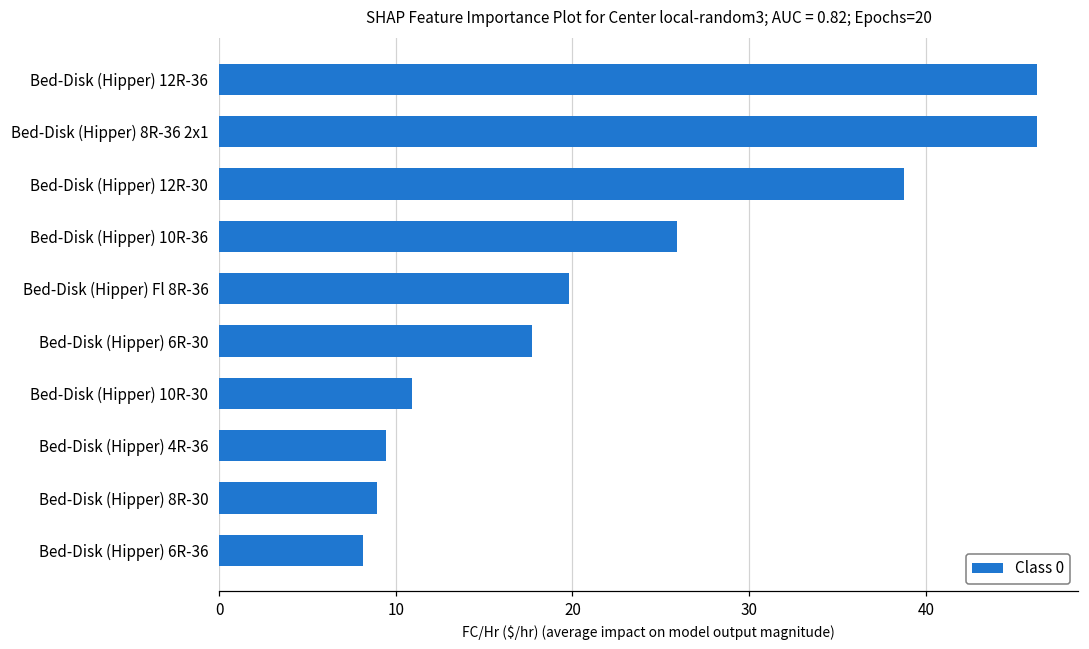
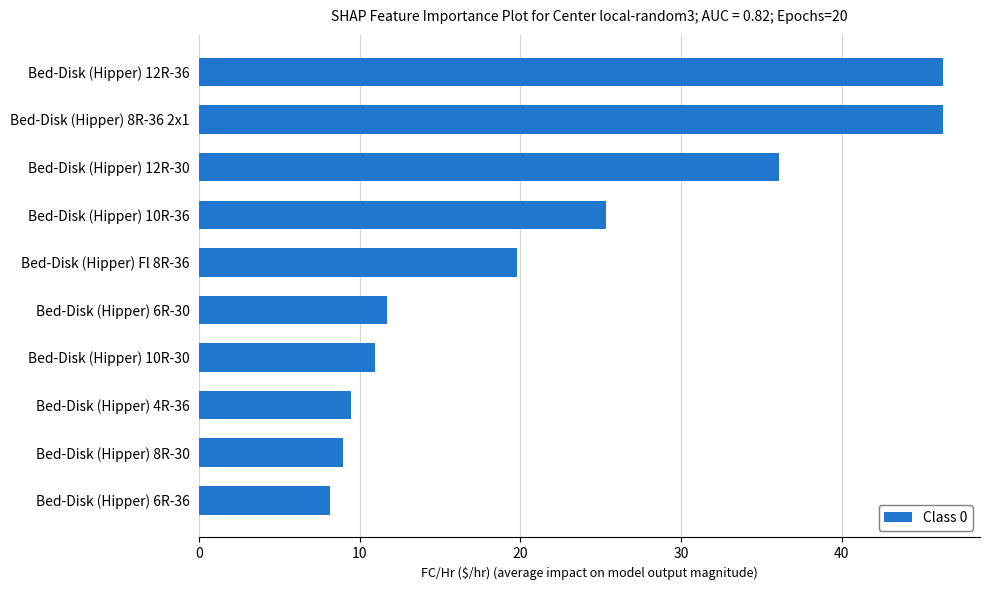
  {
    "Bed-Disk (Hipper) 12R-36": 46.3,
    "Bed-Disk (Hipper) 8R-36 2x1": 46.3,
-   "Bed-Disk (Hipper) 12R-30": 38.8,
-   "Bed-Disk (Hipper) 10R-36": 25.9,
+   "Bed-Disk (Hipper) 12R-30": 36.1,
+   "Bed-Disk (Hipper) 10R-36": 25.3,
    "Bed-Disk (Hipper) Fl 8R-36": 19.8,
-   "Bed-Disk (Hipper) 6R-30": 17.7,
+   "Bed-Disk (Hipper) 6R-30": 11.7,
    "Bed-Disk (Hipper) 10R-30": 10.9,
    "Bed-Disk (Hipper) 4R-36": 9.5,
    "Bed-Disk (Hipper) 8R-30": 8.9,
    "Bed-Disk (Hipper) 6R-36": 8.2
  }
